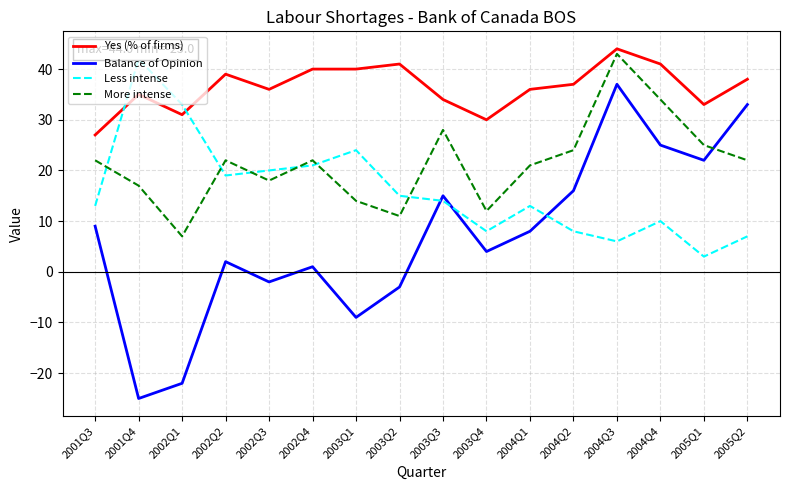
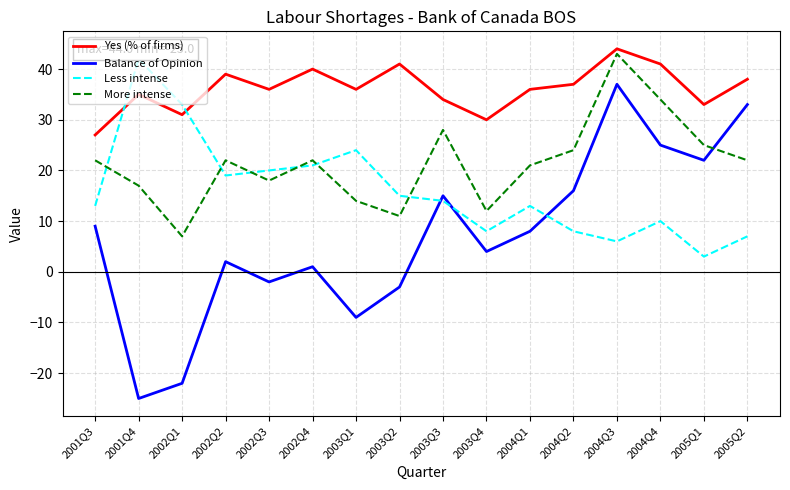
  {
    "Yes (% of firms)": {
      "2001Q3": 27,
      "2002Q1": 31,
      "2002Q2": 39,
      "2002Q3": 36,
      "2002Q4": 40,
-     "2003Q1": 40,
+     "2003Q1": 36,
      "2003Q2": 41,
      "2003Q3": 34,
      "2003Q4": 30,
      "2004Q1": 36,
      "2004Q2": 37,
      "2004Q3": 44,
      "2004Q4": 41,
      "2005Q1": 33,
      "2005Q2": 38
    },
    "Balance of Opinion": {
      "2001Q3": 9,
      "2001Q4": -25,
      "2002Q1": -22,
      "2002Q2": 2,
      "2002Q3": -2,
      "2002Q4": 1,
      "2003Q1": -9,
      "2003Q2": -3,
      "2003Q3": 15,
      "2003Q4": 4,
      "2004Q1": 8,
      "2004Q2": 16,
      "2004Q3": 37,
      "2004Q4": 25,
      "2005Q1": 22,
      "2005Q2": 33
    },
    "Less intense": {
      "2001Q3": 13,
      "2002Q1": 33,
      "2002Q2": 19,
      "2002Q3": 20,
      "2002Q4": 21,
      "2003Q1": 24,
      "2003Q2": 15,
      "2003Q3": 14,
      "2003Q4": 8,
      "2004Q1": 13,
      "2004Q2": 8,
      "2004Q3": 6,
      "2004Q4": 10,
      "2005Q1": 3,
      "2005Q2": 7
    },
    "More intense": {
      "2001Q3": 22,
      "2001Q4": 17,
      "2002Q1": 7,
      "2002Q2": 22,
      "2002Q3": 18,
      "2002Q4": 22,
      "2003Q1": 14,
      "2003Q2": 11,
      "2003Q3": 28,
      "2003Q4": 12,
      "2004Q1": 21,
      "2004Q2": 24,
      "2004Q3": 43,
      "2004Q4": 34,
      "2005Q1": 25,
      "2005Q2": 22
    }
  }
